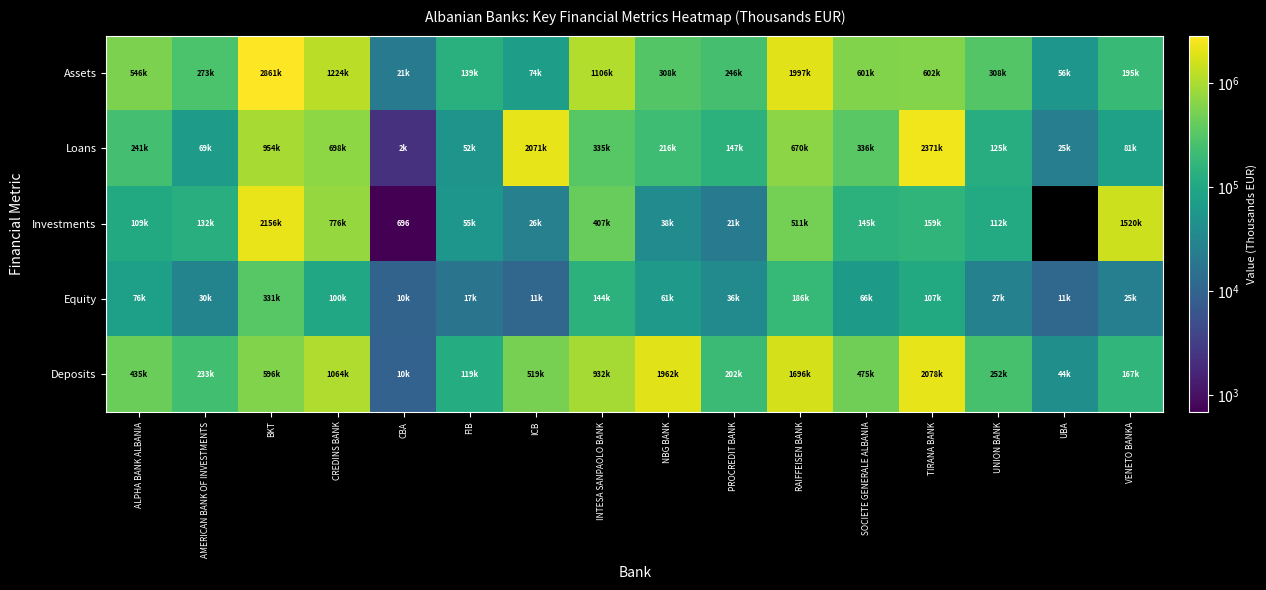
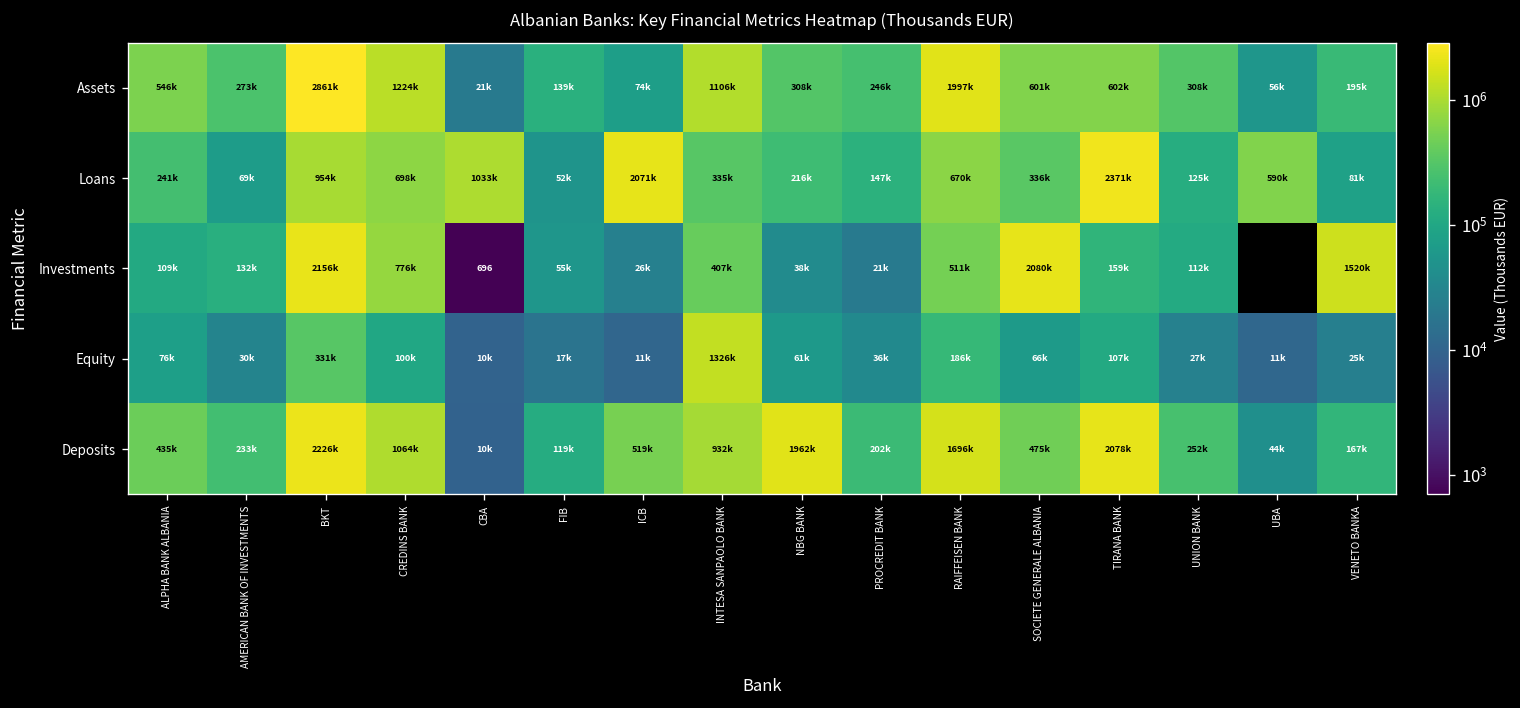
  {
    "Assets": {
      "ALPHA BANK ALBANIA": "546k",
      "AMERICAN BANK OF INVESTMENTS": "273k",
      "BKT": "2861k",
      "CREDINS BANK": "1224k",
      "CBA": "21k",
      "FIB": "139k",
      "ICB": "74k",
      "INTESA SANPAOLO BANK": "1106k",
      "NBG BANK": "308k",
      "PROCREDIT BANK": "246k",
      "RAIFFEISEN BANK": "1997k",
      "SOCIETE GENERALE ALBANIA": "601k",
      "TIRANA BANK": "602k",
      "UNION BANK": "308k",
      "UBA": "56k",
      "VENETO BANKA": "195k"
    },
    "Loans": {
      "ALPHA BANK ALBANIA": "241k",
      "AMERICAN BANK OF INVESTMENTS": "69k",
      "BKT": "954k",
      "CREDINS BANK": "698k",
-     "CBA": "2k",
+     "CBA": "1033k",
      "FIB": "52k",
      "ICB": "2071k",
      "INTESA SANPAOLO BANK": "335k",
      "NBG BANK": "216k",
      "PROCREDIT BANK": "147k",
      "RAIFFEISEN BANK": "670k",
      "SOCIETE GENERALE ALBANIA": "336k",
      "TIRANA BANK": "2371k",
      "UNION BANK": "125k",
-     "UBA": "25k",
+     "UBA": "590k",
      "VENETO BANKA": "81k"
    },
    "Investments": {
      "ALPHA BANK ALBANIA": "109k",
      "AMERICAN BANK OF INVESTMENTS": "132k",
      "BKT": "2156k",
      "CREDINS BANK": "776k",
      "CBA": "696",
      "FIB": "55k",
      "ICB": "26k",
      "INTESA SANPAOLO BANK": "407k",
      "NBG BANK": "38k",
      "PROCREDIT BANK": "21k",
      "RAIFFEISEN BANK": "511k",
-     "SOCIETE GENERALE ALBANIA": "145k",
+     "SOCIETE GENERALE ALBANIA": "2080k",
      "TIRANA BANK": "159k",
      "UNION BANK": "112k",
      "VENETO BANKA": "1520k"
    },
    "Equity": {
      "ALPHA BANK ALBANIA": "76k",
      "AMERICAN BANK OF INVESTMENTS": "30k",
      "BKT": "331k",
      "CREDINS BANK": "100k",
      "CBA": "10k",
      "FIB": "17k",
      "ICB": "11k",
-     "INTESA SANPAOLO BANK": "144k",
+     "INTESA SANPAOLO BANK": "1326k",
      "NBG BANK": "61k",
      "PROCREDIT BANK": "36k",
      "RAIFFEISEN BANK": "186k",
      "SOCIETE GENERALE ALBANIA": "66k",
      "TIRANA BANK": "107k",
      "UNION BANK": "27k",
      "UBA": "11k",
      "VENETO BANKA": "25k"
    },
    "Deposits": {
      "ALPHA BANK ALBANIA": "435k",
      "AMERICAN BANK OF INVESTMENTS": "233k",
-     "BKT": "596k",
+     "BKT": "2226k",
      "CREDINS BANK": "1064k",
      "CBA": "10k",
      "FIB": "119k",
      "ICB": "519k",
      "INTESA SANPAOLO BANK": "932k",
      "NBG BANK": "1962k",
      "PROCREDIT BANK": "202k",
      "RAIFFEISEN BANK": "1696k",
      "SOCIETE GENERALE ALBANIA": "475k",
      "TIRANA BANK": "2078k",
      "UNION BANK": "252k",
      "UBA": "44k",
      "VENETO BANKA": "167k"
    }
  }
